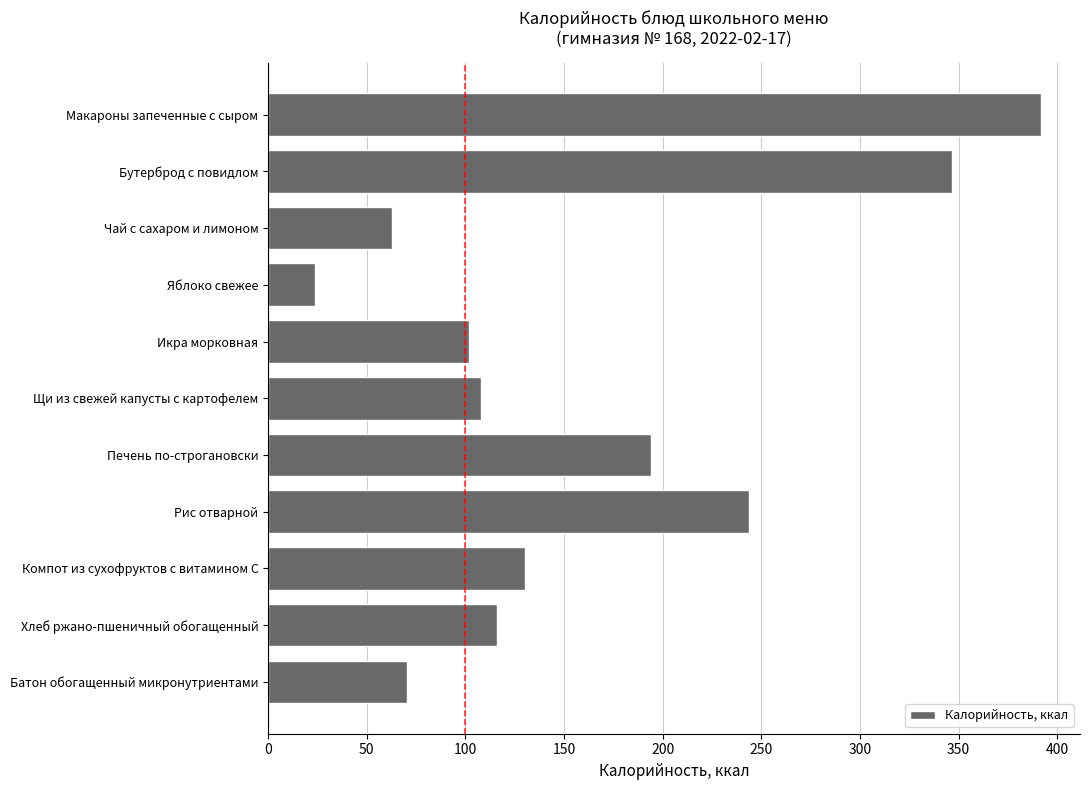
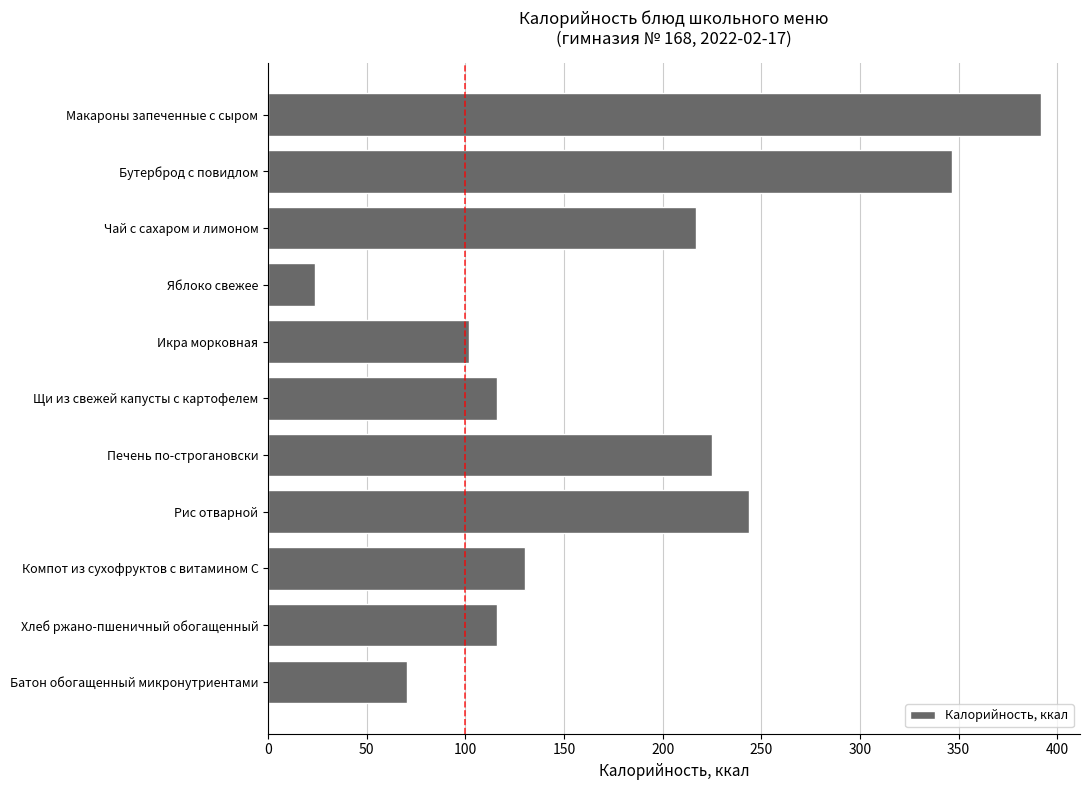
  {
    "Макароны запеченные с сыром": 392,
    "Бутерброд с повидлом": 347,
-   "Чай с сахаром и лимоном": 63,
+   "Чай с сахаром и лимоном": 217,
    "Яблоко свежее": 24,
    "Икра морковная": 102,
-   "Щи из свежей капусты с картофелем": 108,
-   "Печень по-строгановски": 194,
+   "Щи из свежей капусты с картофелем": 116,
+   "Печень по-строгановски": 225,
    "Рис отварной": 244,
    "Компот из сухофруктов с витамином С": 130,
    "Хлеб ржано-пшеничный обогащенный": 116,
    "Батон обогащенный микронутриентами": 71
  }
